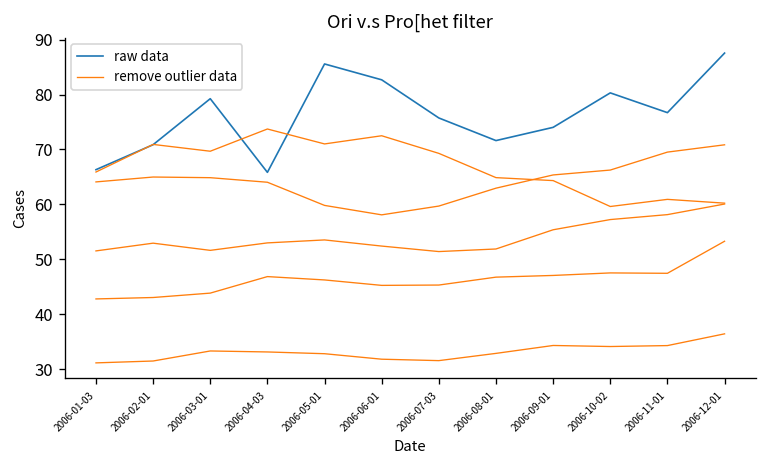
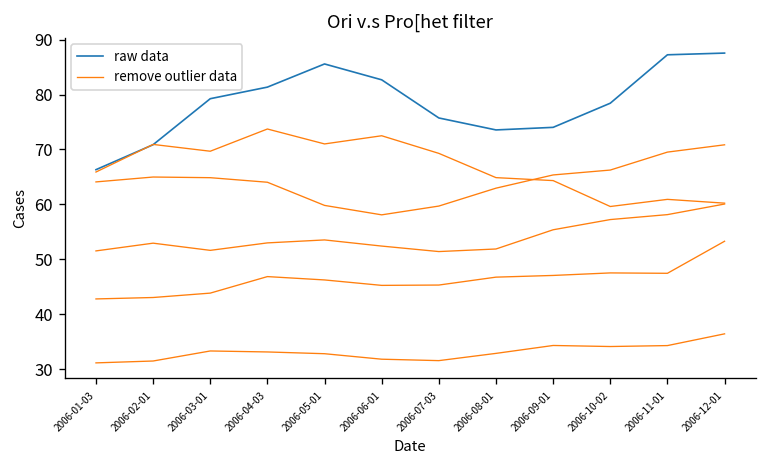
  {
    "raw data": {
      "2006-03-01": 79,
-     "2006-04-03": 66,
+     "2006-04-03": 81,
      "2006-05-01": 86,
      "2006-06-01": 83,
      "2006-07-03": 76,
-     "2006-08-01": 72,
+     "2006-08-01": 74,
      "2006-09-01": 74,
-     "2006-10-02": 80,
-     "2006-11-01": 77,
+     "2006-10-02": 78,
+     "2006-11-01": 87,
      "2006-12-01": 88
    }
  }
